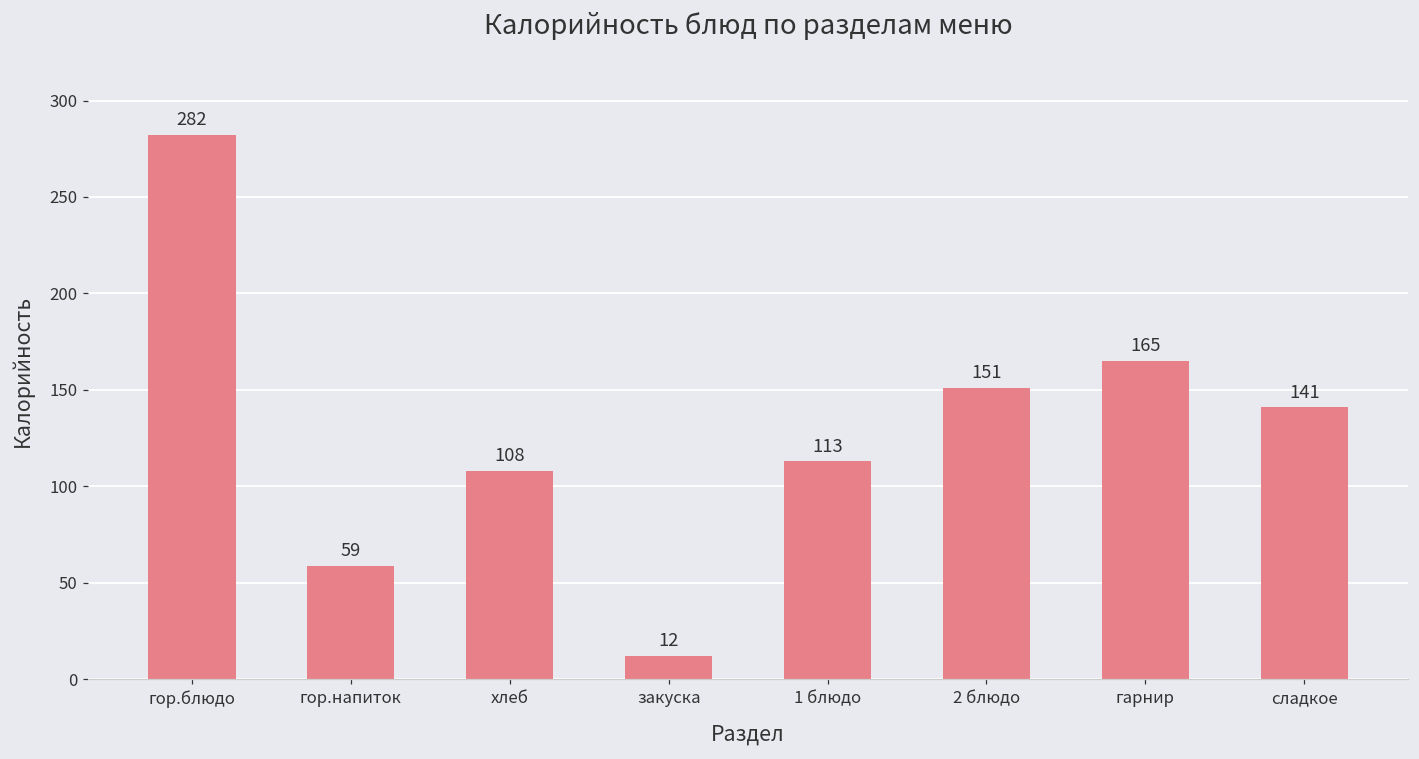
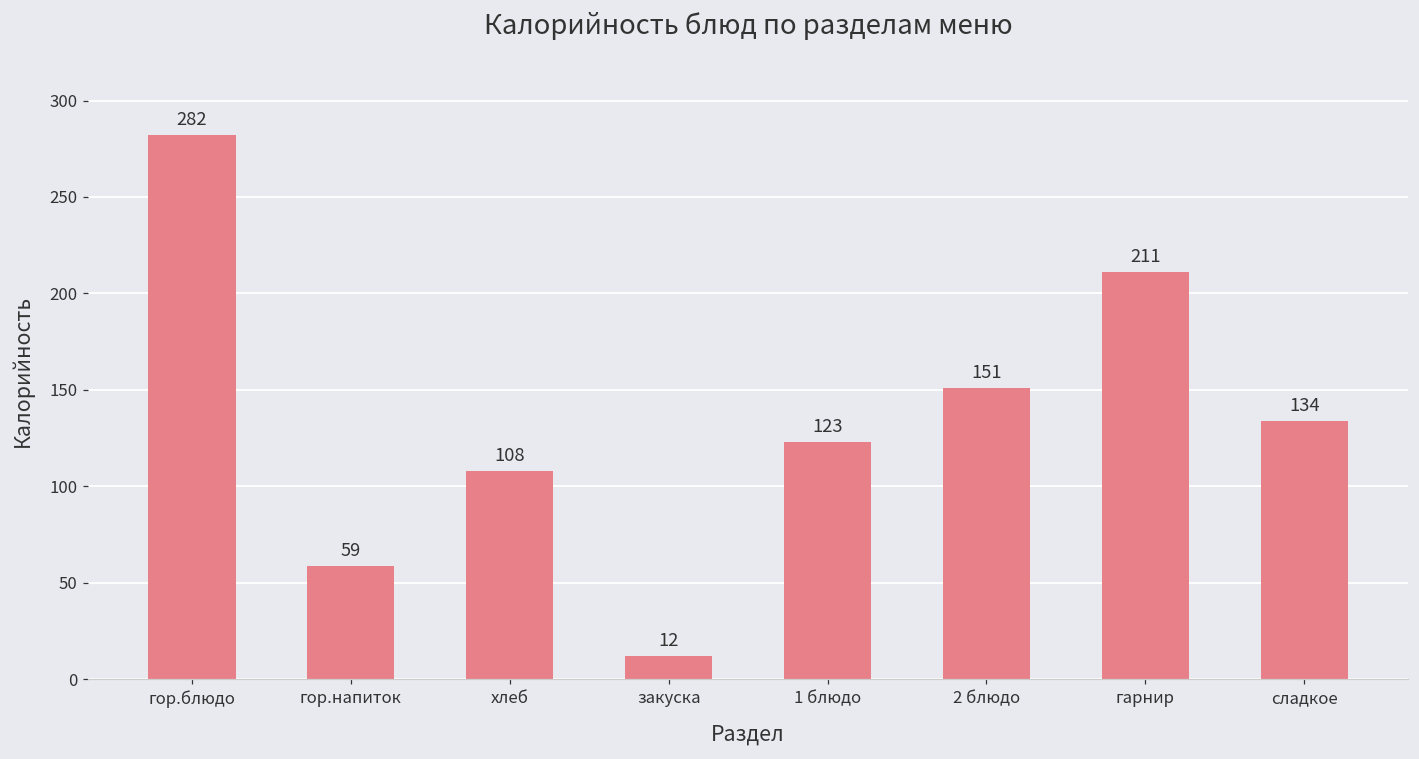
  {
    "гор.блюдо": 282,
    "гор.напиток": 59,
    "хлеб": 108,
    "закуска": 12,
-   "1 блюдо": 113,
+   "1 блюдо": 123,
    "2 блюдо": 151,
-   "гарнир": 165,
-   "сладкое": 141
+   "гарнир": 211,
+   "сладкое": 134
  }
